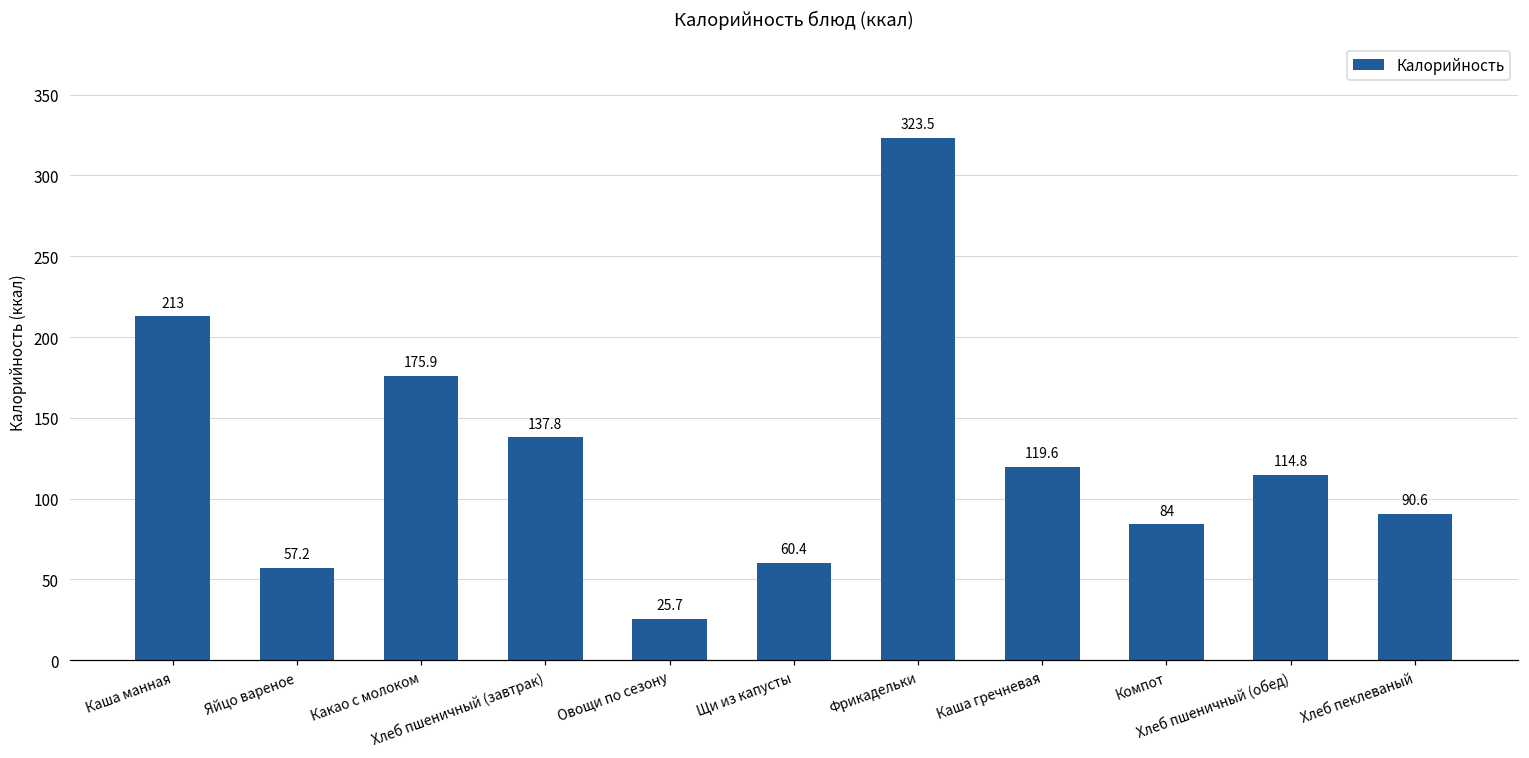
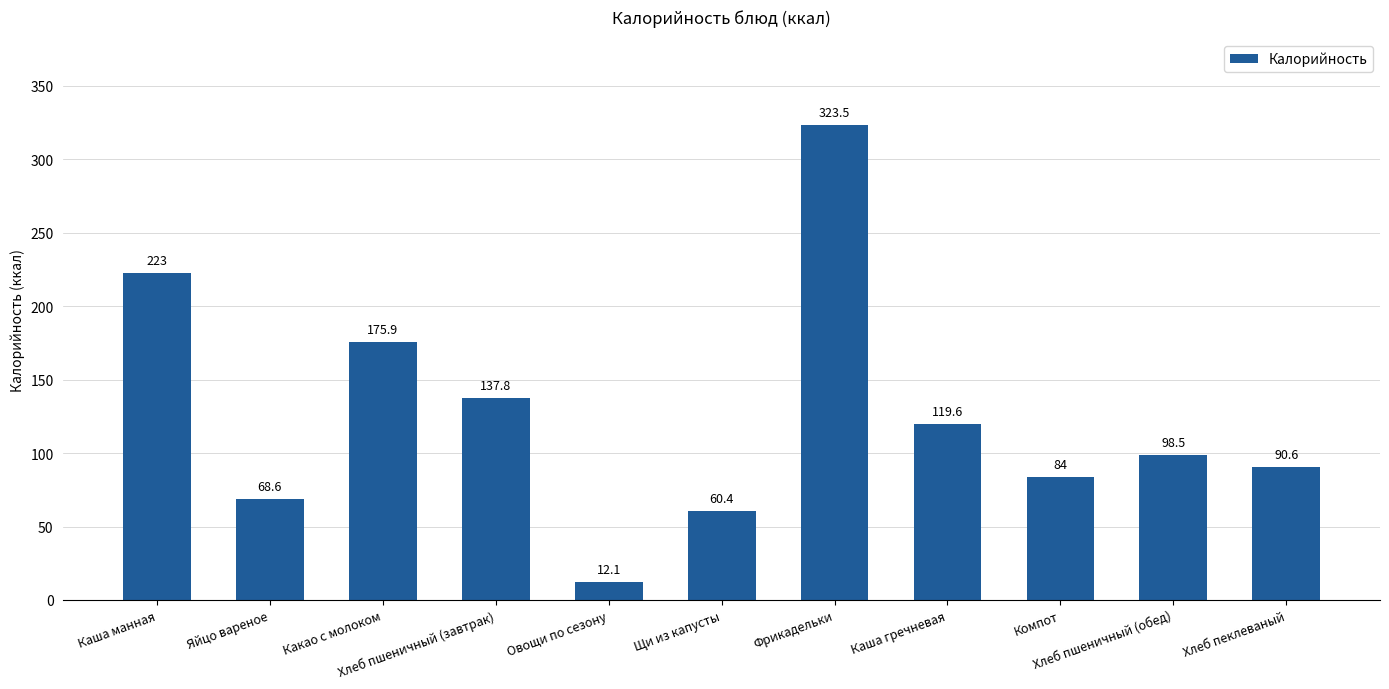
  {
-   "Каша манная": 213,
-   "Яйцо вареное": 57.2,
+   "Каша манная": 223,
+   "Яйцо вареное": 68.6,
    "Какао с молоком": 175.9,
    "Хлеб пшеничный (завтрак)": 137.8,
-   "Овощи по сезону": 25.7,
+   "Овощи по сезону": 12.1,
    "Щи из капусты": 60.4,
    "Фрикадельки": 323.5,
    "Каша гречневая": 119.6,
    "Компот": 84,
-   "Хлеб пшеничный (обед)": 114.8,
+   "Хлеб пшеничный (обед)": 98.5,
    "Хлеб пеклеваный": 90.6
  }
